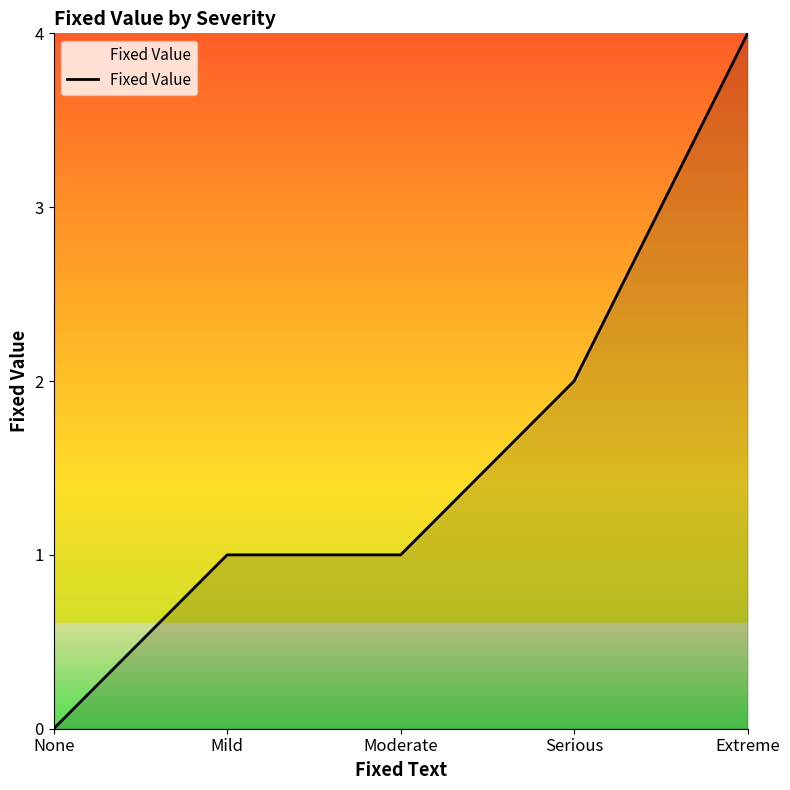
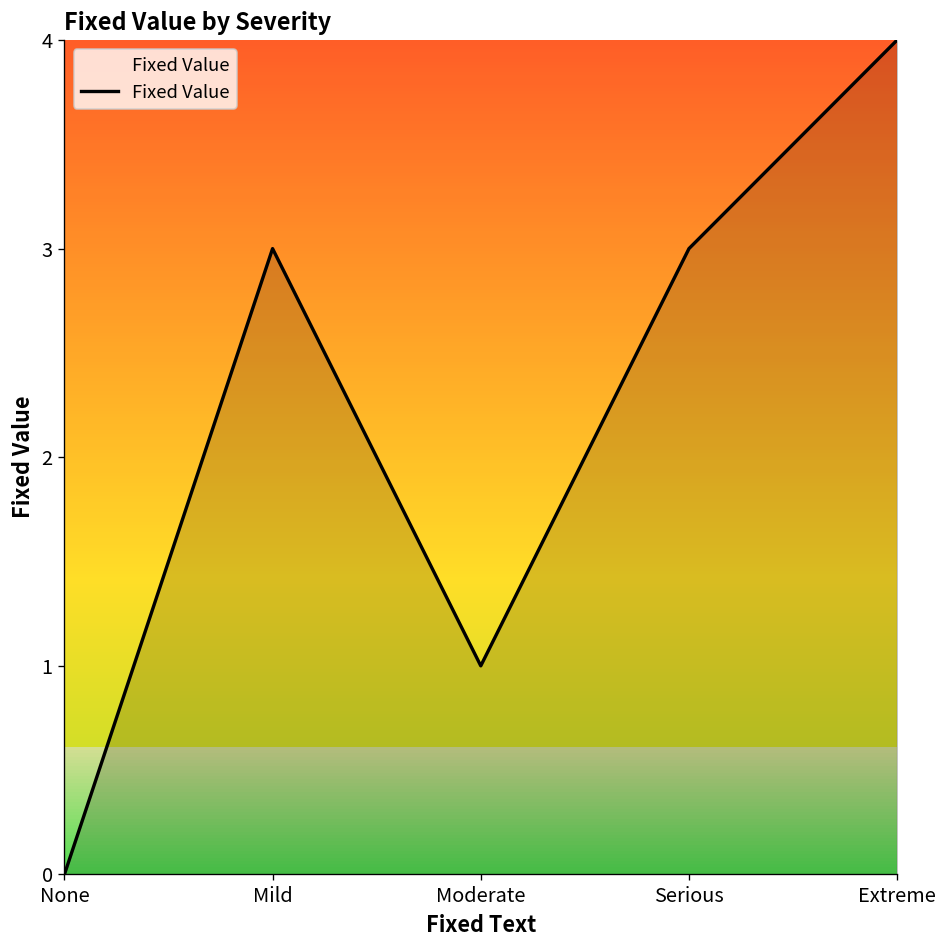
  {
    "None": 0,
-   "Mild": 1,
+   "Mild": 3,
    "Moderate": 1,
-   "Serious": 2,
+   "Serious": 3,
    "Extreme": 4
  }
